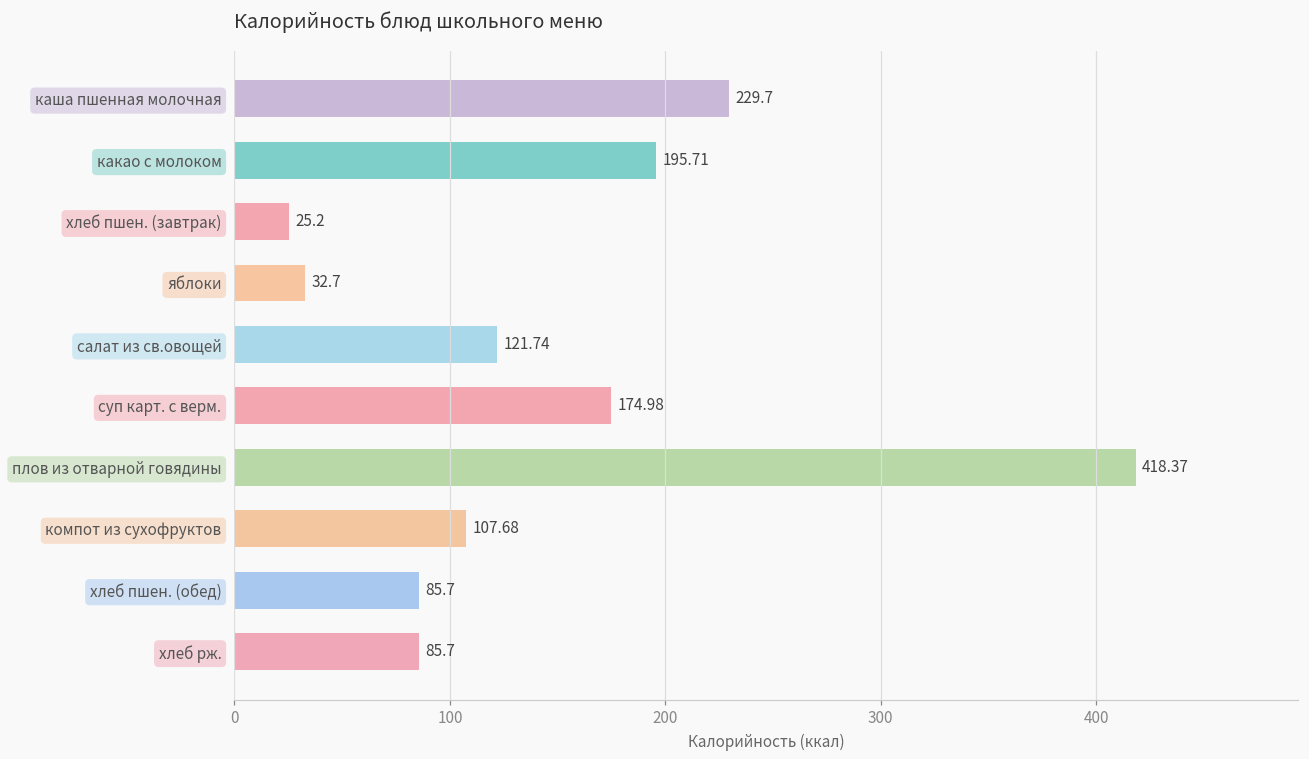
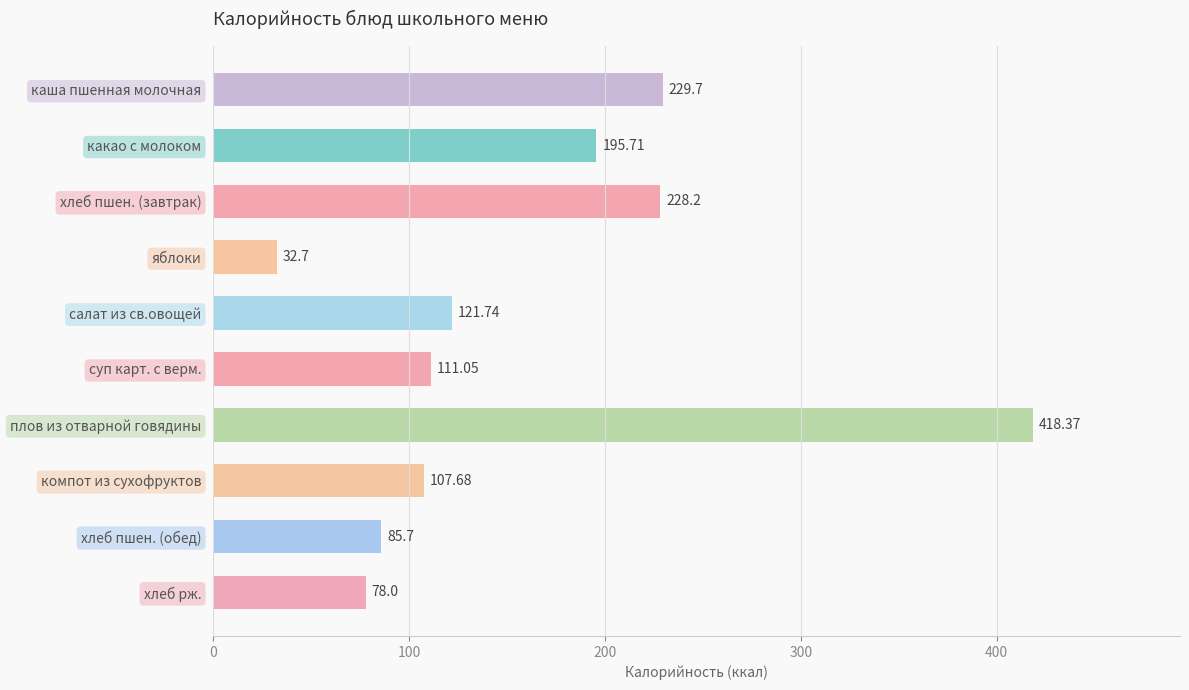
  {
    "каша пшенная молочная": 229.7,
    "какао с молоком": 195.71,
-   "хлеб пшен. (завтрак)": 25.2,
+   "хлеб пшен. (завтрак)": 228.2,
    "яблоки": 32.7,
    "салат из св.овощей": 121.74,
-   "суп карт. с верм.": 174.98,
+   "суп карт. с верм.": 111.05,
    "плов из отварной говядины": 418.37,
    "компот из сухофруктов": 107.68,
    "хлеб пшен. (обед)": 85.7,
-   "хлеб рж.": 85.7
+   "хлеб рж.": 78.0
  }
